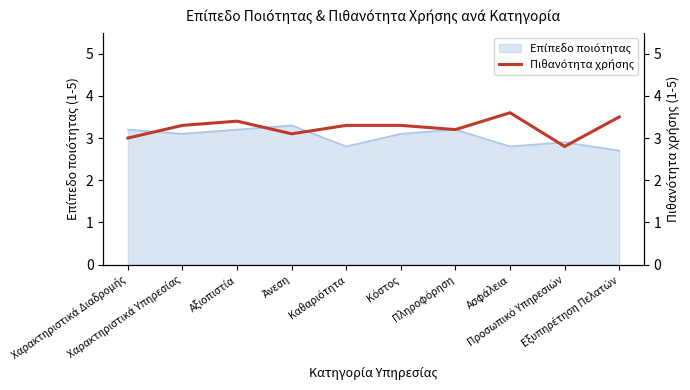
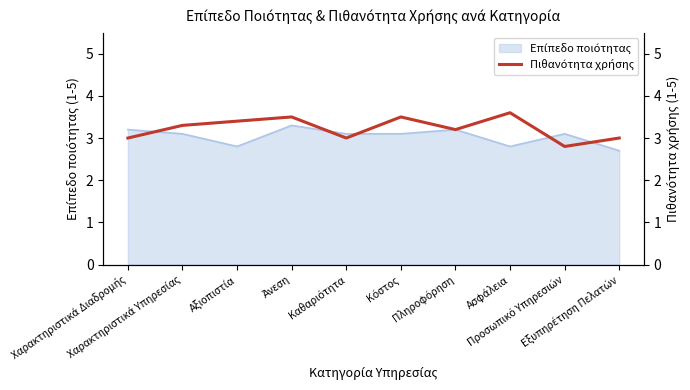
  {
    "Επίπεδο ποιότητας": {
      "Χαρακτηριστικά Διαδρομής": 3.2,
      "Χαρακτηριστικά Υπηρεσίας": 3.1,
-     "Αξιοπιστία": 3.2,
+     "Αξιοπιστία": 2.8,
      "Άνεση": 3.3,
-     "Καθαριότητα": 2.8,
+     "Καθαριότητα": 3.1,
      "Κόστος": 3.1,
      "Πληροφόρηση": 3.2,
      "Ασφάλεια": 2.8,
-     "Προσωπικό Υπηρεσιών": 2.9,
+     "Προσωπικό Υπηρεσιών": 3.1,
      "Εξυπηρέτηση Πελατών": 2.7
    },
    "Πιθανότητα χρήσης": {
      "Χαρακτηριστικά Διαδρομής": 3.0,
      "Χαρακτηριστικά Υπηρεσίας": 3.3,
      "Αξιοπιστία": 3.4,
-     "Άνεση": 3.1,
-     "Καθαριότητα": 3.3,
-     "Κόστος": 3.3,
+     "Άνεση": 3.5,
+     "Καθαριότητα": 3.0,
+     "Κόστος": 3.5,
      "Πληροφόρηση": 3.2,
      "Ασφάλεια": 3.6,
      "Προσωπικό Υπηρεσιών": 2.8,
-     "Εξυπηρέτηση Πελατών": 3.5
+     "Εξυπηρέτηση Πελατών": 3.0
    }
  }
